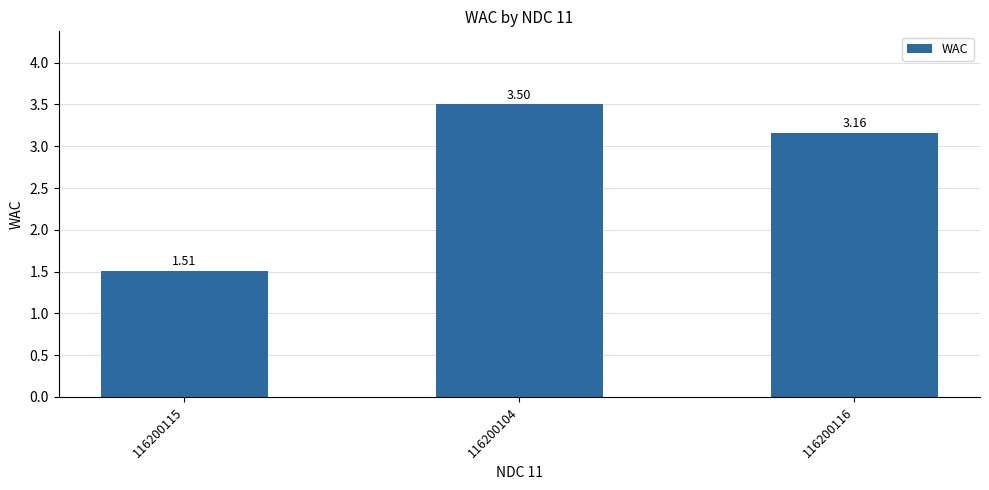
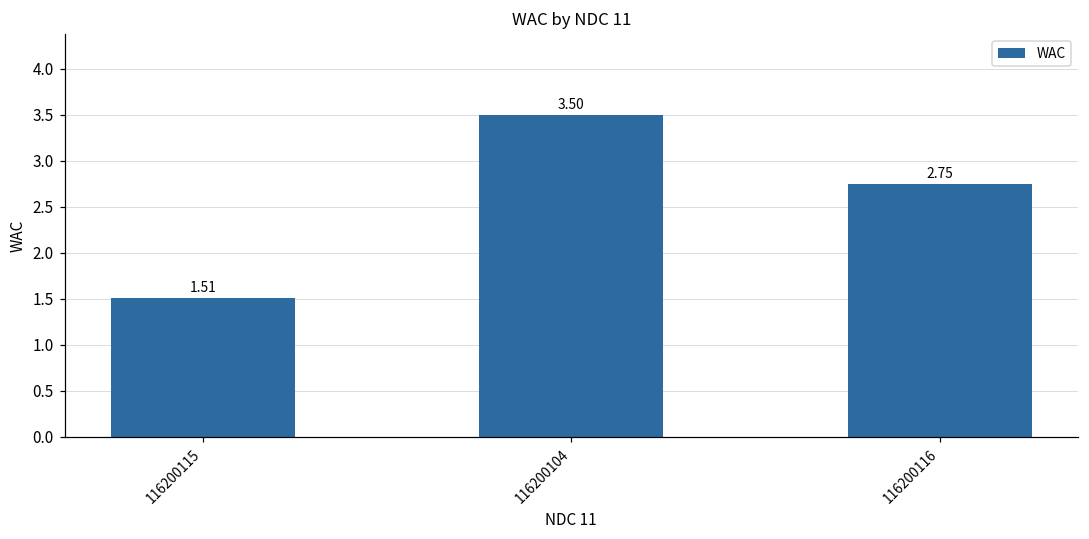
  {
    "116200115": 1.51,
    "116200104": 3.50,
-   "116200116": 3.16
+   "116200116": 2.75
  }
